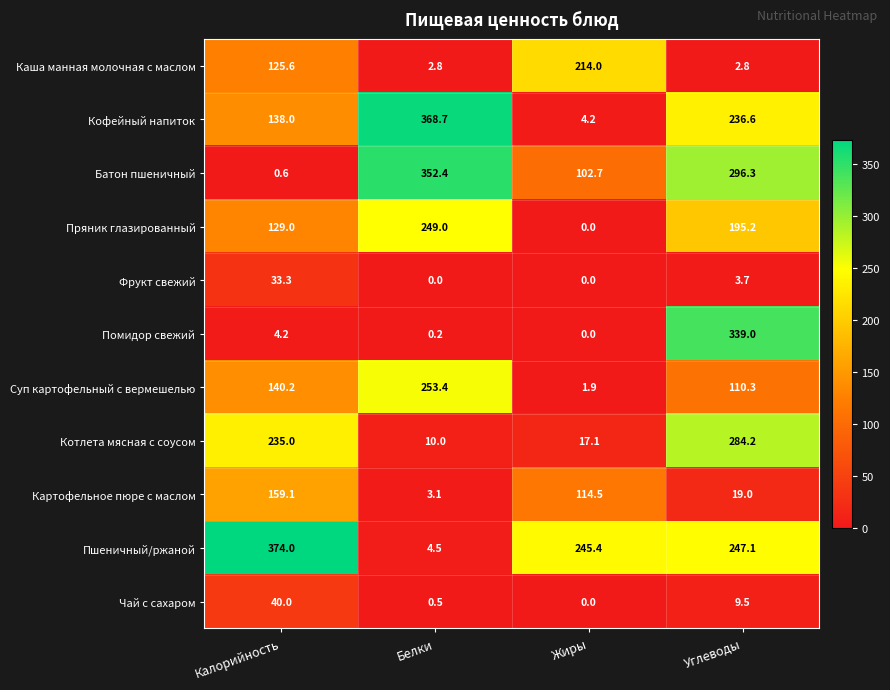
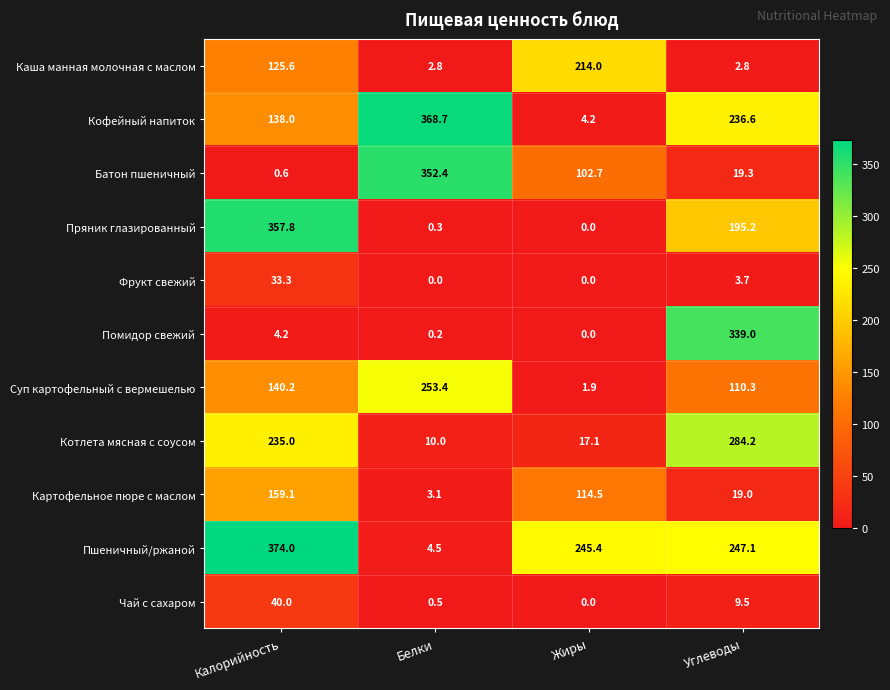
  {
    "Каша манная молочная с маслом": {
      "Калорийность": 125.6,
      "Белки": 2.8,
      "Жиры": 214.0,
      "Углеводы": 2.8
    },
    "Кофейный напиток": {
      "Калорийность": 138.0,
      "Белки": 368.7,
      "Жиры": 4.2,
      "Углеводы": 236.6
    },
    "Батон пшеничный": {
      "Калорийность": 0.6,
      "Белки": 352.4,
      "Жиры": 102.7,
-     "Углеводы": 296.3
+     "Углеводы": 19.3
    },
    "Пряник глазированный": {
-     "Калорийность": 129.0,
-     "Белки": 249.0,
+     "Калорийность": 357.8,
+     "Белки": 0.3,
      "Жиры": 0.0,
      "Углеводы": 195.2
    },
    "Фрукт свежий": {
      "Калорийность": 33.3,
      "Белки": 0.0,
      "Жиры": 0.0,
      "Углеводы": 3.7
    },
    "Помидор свежий": {
      "Калорийность": 4.2,
      "Белки": 0.2,
      "Жиры": 0.0,
      "Углеводы": 339.0
    },
    "Суп картофельный с вермешелью": {
      "Калорийность": 140.2,
      "Белки": 253.4,
      "Жиры": 1.9,
      "Углеводы": 110.3
    },
    "Котлета мясная с соусом": {
      "Калорийность": 235.0,
      "Белки": 10.0,
      "Жиры": 17.1,
      "Углеводы": 284.2
    },
    "Картофельное пюре с маслом": {
      "Калорийность": 159.1,
      "Белки": 3.1,
      "Жиры": 114.5,
      "Углеводы": 19.0
    },
    "Пшеничный/ржаной": {
      "Калорийность": 374.0,
      "Белки": 4.5,
      "Жиры": 245.4,
      "Углеводы": 247.1
    },
    "Чай с сахаром": {
      "Калорийность": 40.0,
      "Белки": 0.5,
      "Жиры": 0.0,
      "Углеводы": 9.5
    }
  }
